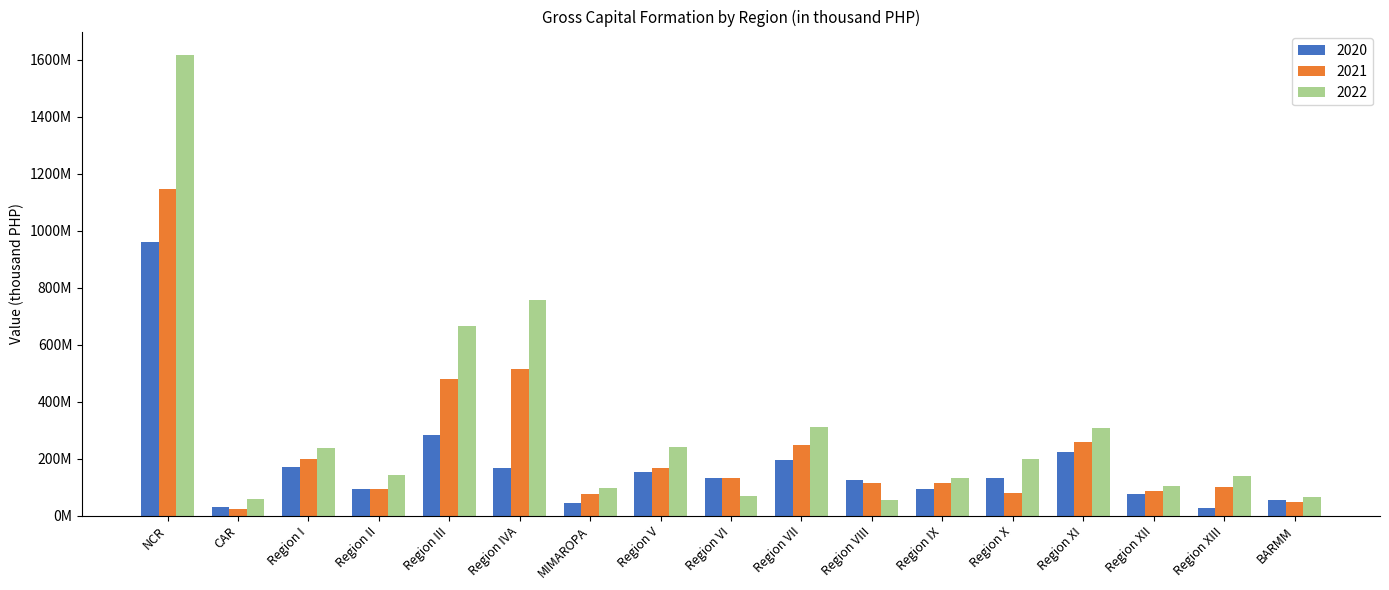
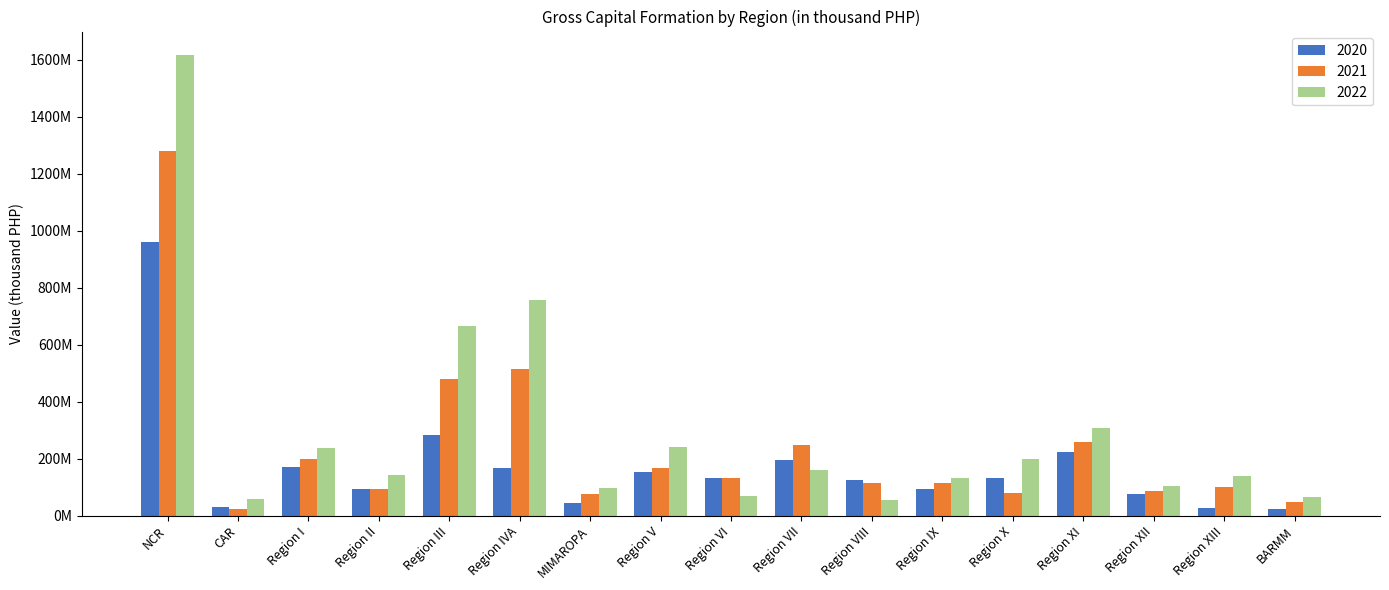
  {
    "2020": {
      "NCR": 960000000,
      "CAR": 30000000,
      "Region I": 170000000,
      "Region II": 100000000,
      "Region III": 280000000,
      "Region IVA": 170000000,
      "MIMAROPA": 50000000,
      "Region V": 150000000,
      "Region VI": 130000000,
      "Region VII": 200000000,
      "Region VIII": 130000000,
      "Region IX": 90000000,
      "Region X": 130000000,
      "Region XI": 220000000,
      "Region XII": 80000000,
      "Region XIII": 30000000,
-     "BARMM": 60000000
+     "BARMM": 20000000
    },
    "2021": {
-     "NCR": 1150000000,
+     "NCR": 1280000000,
      "CAR": 20000000,
      "Region I": 200000000,
      "Region II": 90000000,
      "Region III": 480000000,
      "Region IVA": 520000000,
      "MIMAROPA": 80000000,
      "Region V": 170000000,
      "Region VI": 130000000,
      "Region VII": 250000000,
      "Region VIII": 120000000,
      "Region IX": 110000000,
      "Region X": 80000000,
      "Region XI": 260000000,
      "Region XII": 90000000,
      "Region XIII": 100000000,
      "BARMM": 50000000
    },
    "2022": {
      "NCR": 1620000000,
      "CAR": 60000000,
      "Region I": 240000000,
      "Region II": 140000000,
      "Region III": 670000000,
      "Region IVA": 760000000,
      "MIMAROPA": 100000000,
      "Region V": 240000000,
      "Region VI": 70000000,
-     "Region VII": 310000000,
+     "Region VII": 160000000,
      "Region VIII": 60000000,
      "Region IX": 130000000,
      "Region X": 200000000,
      "Region XI": 310000000,
      "Region XII": 100000000,
      "Region XIII": 140000000,
      "BARMM": 70000000
    }
  }
